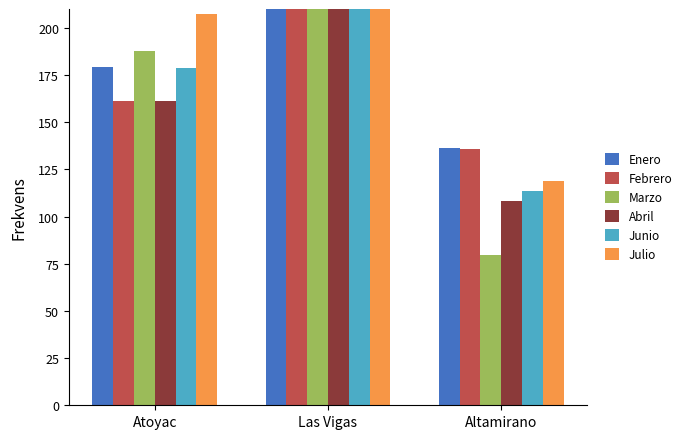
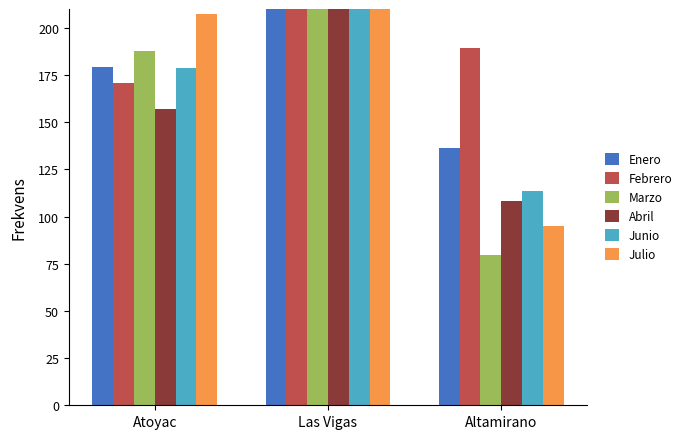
  {
    "Febrero": {
-     "Atoyac": 161,
-     "Altamirano": 136
+     "Atoyac": 171,
+     "Altamirano": 190
    },
    "Marzo": {
      "Atoyac": 188,
      "Altamirano": 80
    },
    "Abril": {
-     "Atoyac": 161,
+     "Atoyac": 157,
      "Altamirano": 108
    },
    "Julio": {
      "Atoyac": 207,
-     "Altamirano": 119
+     "Altamirano": 95
    }
  }
